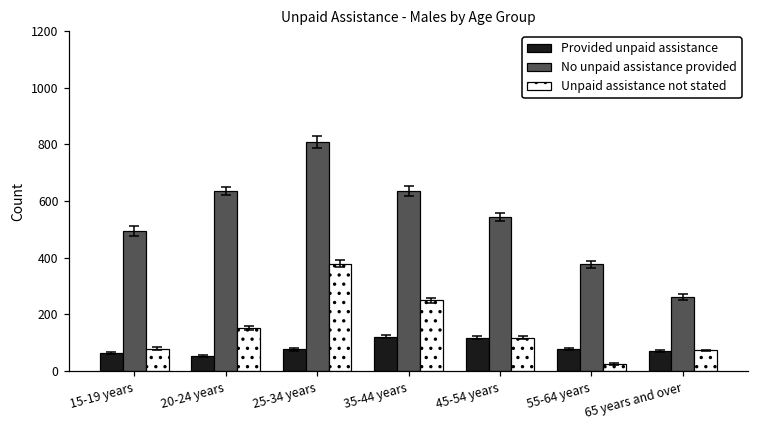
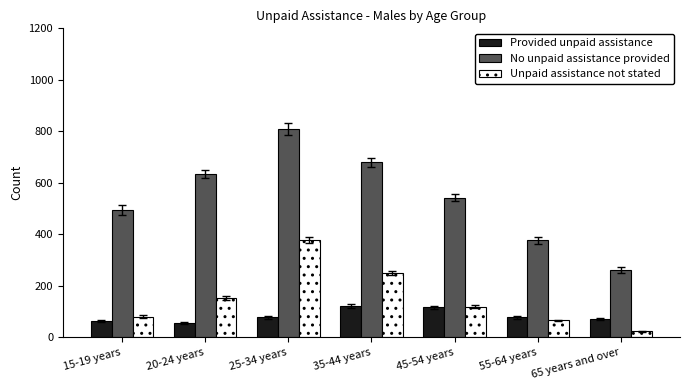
  {
    "Provided unpaid assistance": {
      "15-19 years": 60,
      "20-24 years": 50,
      "25-34 years": 80,
      "35-44 years": 120,
      "45-54 years": 120,
      "55-64 years": 80,
      "65 years and over": 70
    },
    "No unpaid assistance provided": {
      "15-19 years": 490,
      "20-24 years": 640,
      "25-34 years": 810,
-     "35-44 years": 640,
+     "35-44 years": 680,
      "45-54 years": 540,
      "55-64 years": 380,
      "65 years and over": 260
    },
    "Unpaid assistance not stated": {
      "15-19 years": 80,
      "20-24 years": 150,
      "25-34 years": 380,
      "35-44 years": 250,
      "45-54 years": 120,
-     "55-64 years": 20,
-     "65 years and over": 70
+     "55-64 years": 70,
+     "65 years and over": 20
    }
  }
